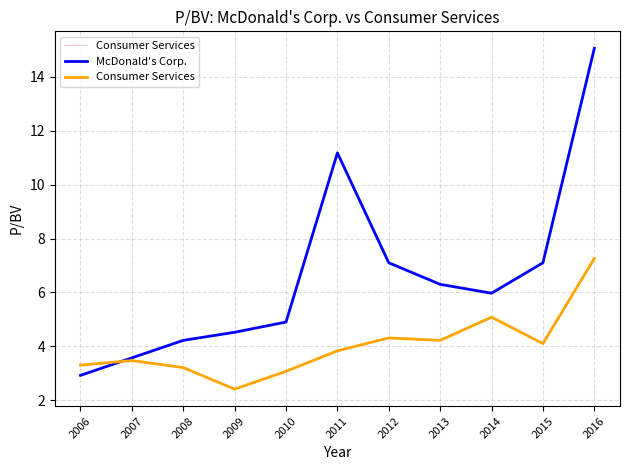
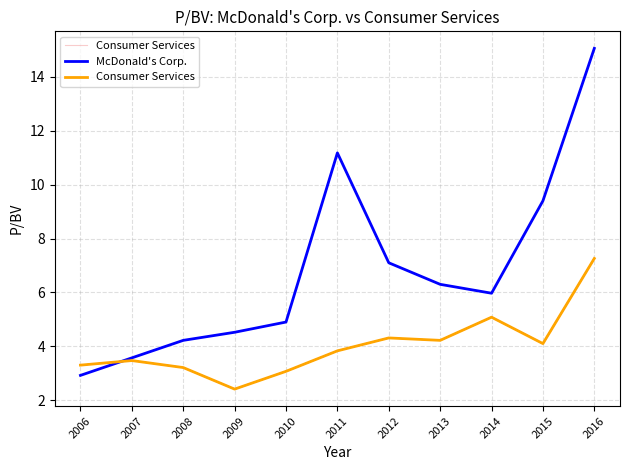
  {
    "Consumer Services": {
      "2006": 3.3,
      "2007": 3.5,
      "2008": 3.2,
      "2009": 2.4,
      "2010": 3.1,
      "2011": 3.8,
      "2012": 4.3,
      "2013": 4.2,
      "2014": 5.1,
      "2015": 4.1,
      "2016": 7.3
    },
    "McDonald's Corp.": {
      "2006": 2.9,
      "2007": 3.6,
      "2008": 4.2,
      "2009": 4.5,
      "2010": 4.9,
      "2011": 11.2,
      "2012": 7.1,
      "2013": 6.3,
      "2014": 6.0,
-     "2015": 7.1,
+     "2015": 9.4,
      "2016": 15.1
    }
  }
